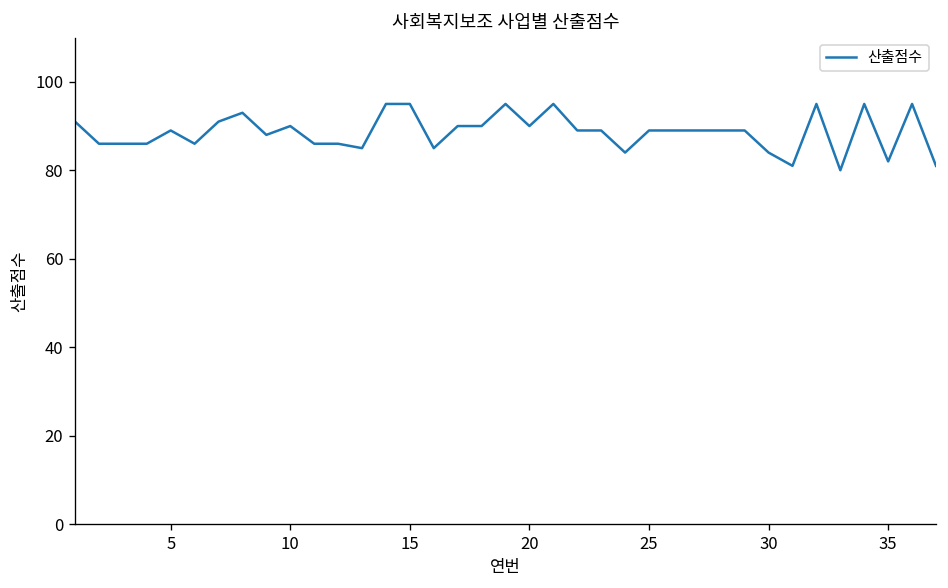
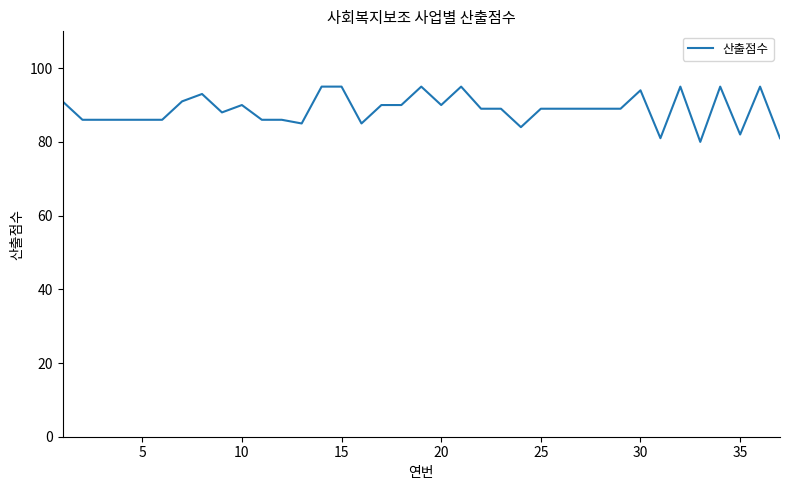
  {
-   "5": 89,
+   "5": 86,
    "10": 90,
    "15": 95,
    "20": 90,
    "25": 89,
-   "30": 84,
+   "30": 94,
    "35": 82
  }
